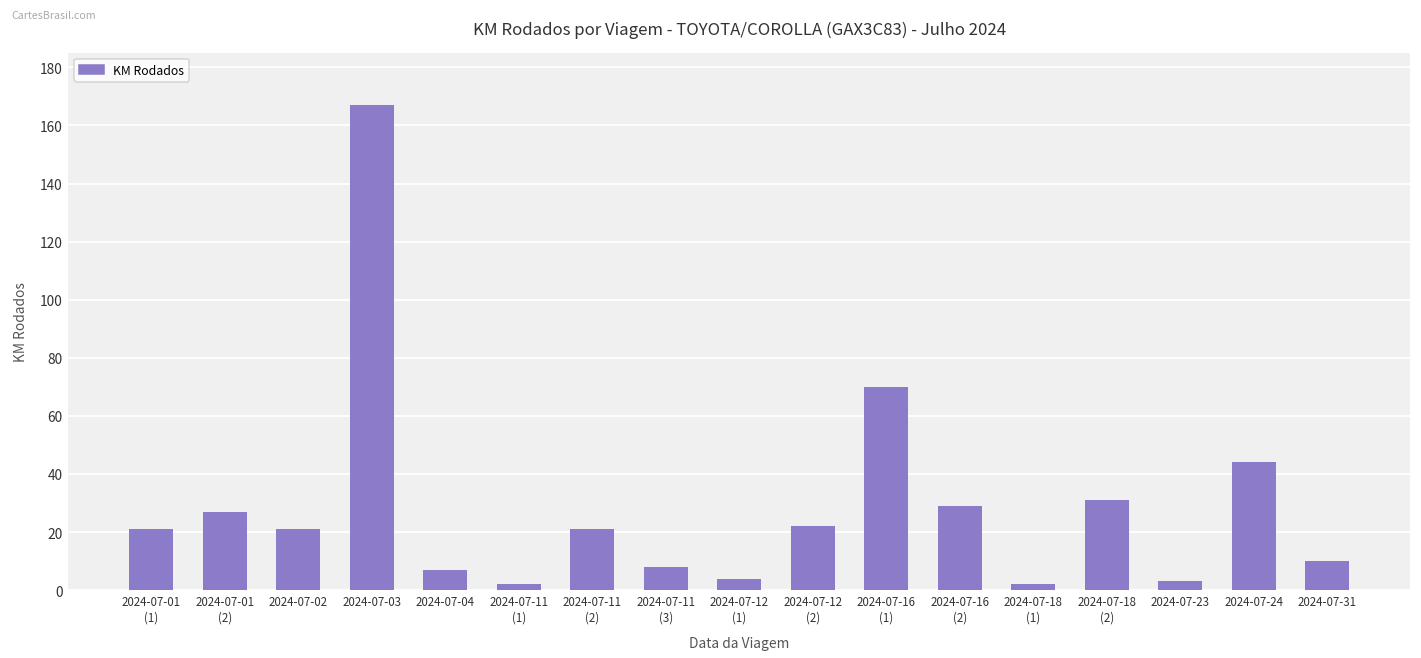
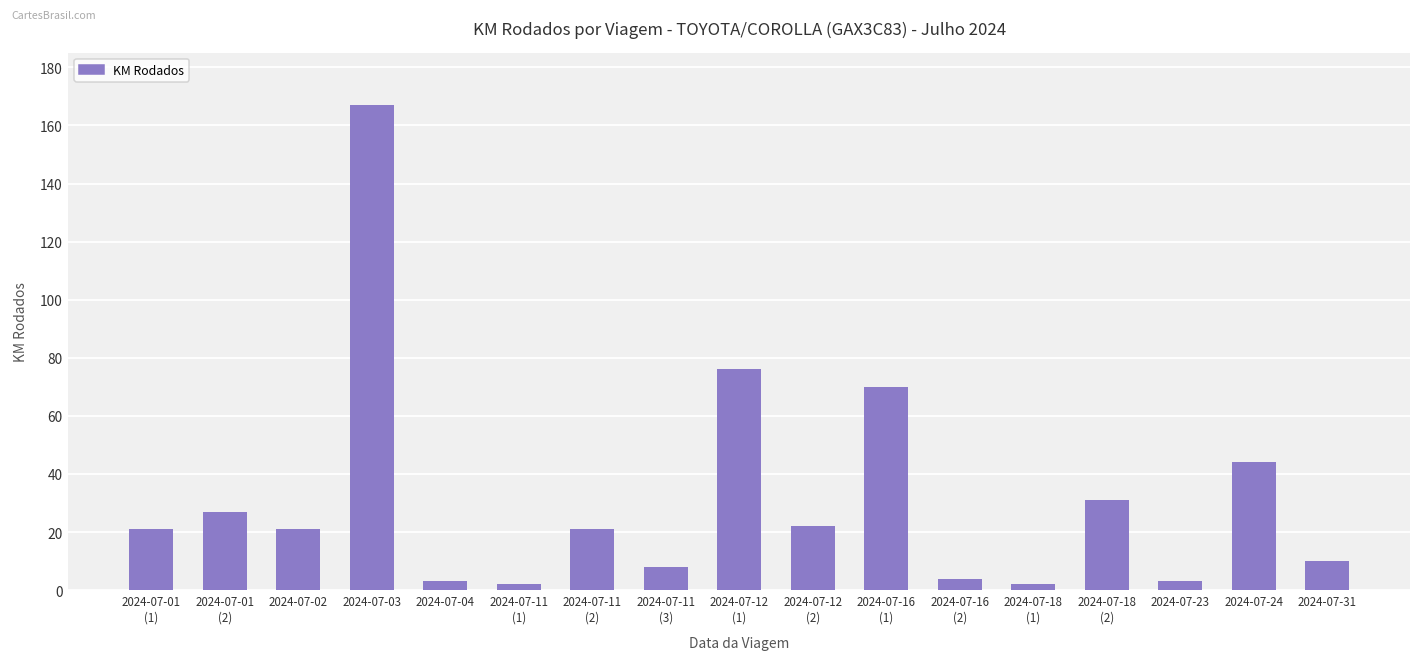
  {
    "2024-07-01 (1)": 21,
    "2024-07-01 (2)": 27,
    "2024-07-02": 21,
    "2024-07-03": 167,
-   "2024-07-04": 7,
+   "2024-07-04": 3,
    "2024-07-11 (1)": 2,
    "2024-07-11 (2)": 21,
    "2024-07-11 (3)": 8,
-   "2024-07-12 (1)": 4,
+   "2024-07-12 (1)": 76,
    "2024-07-12 (2)": 22,
    "2024-07-16 (1)": 70,
-   "2024-07-16 (2)": 29,
+   "2024-07-16 (2)": 4,
    "2024-07-18 (1)": 2,
    "2024-07-18 (2)": 31,
    "2024-07-23": 3,
    "2024-07-24": 44,
    "2024-07-31": 10
  }
